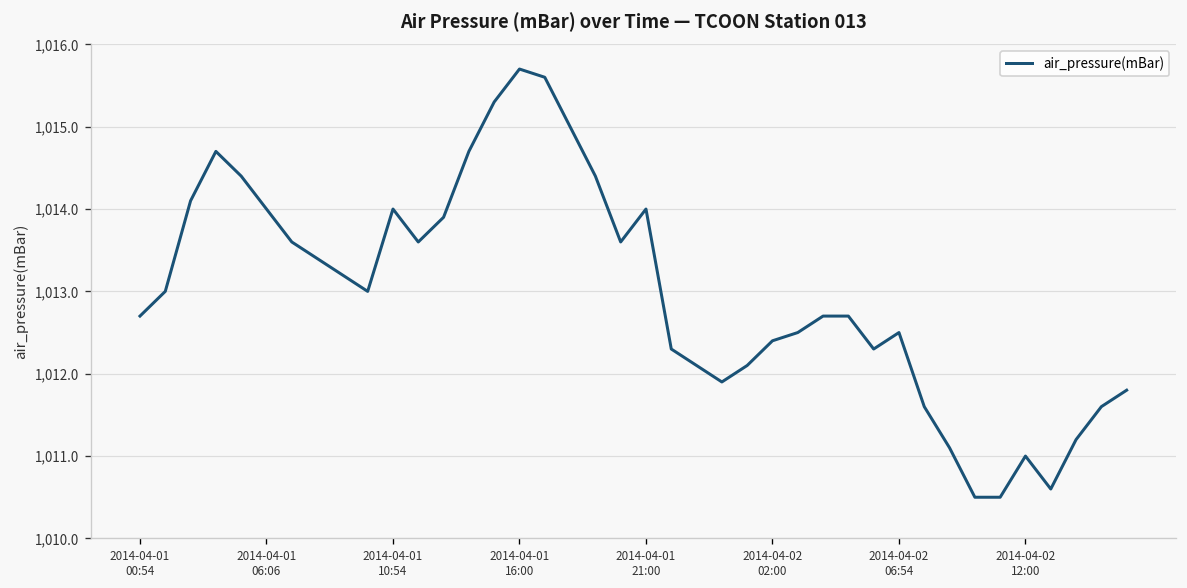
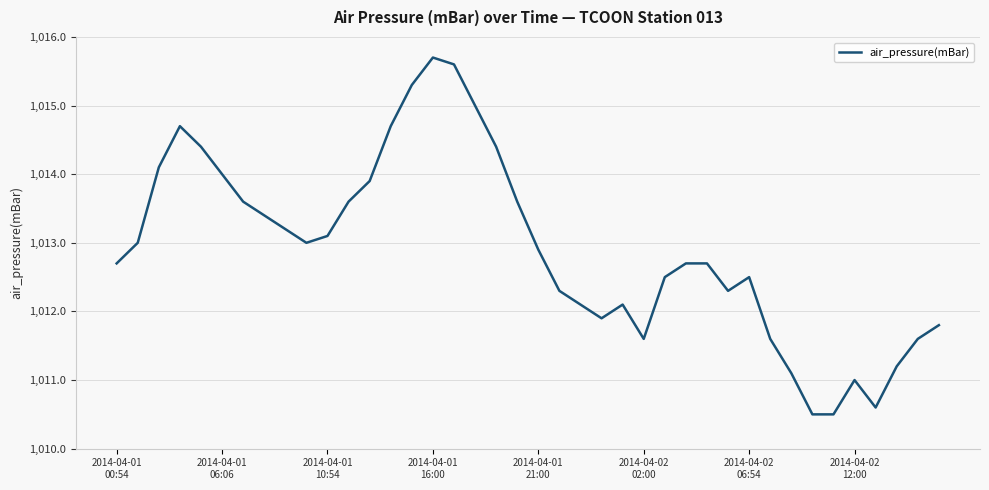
  {
    "2014-04-01 00:54": "1,012.7",
    "2014-04-01 06:06": "1,014.0",
-   "2014-04-01 10:54": "1,014.0",
+   "2014-04-01 10:54": "1,013.1",
    "2014-04-01 16:00": "1,015.7",
-   "2014-04-01 21:00": "1,014.0",
-   "2014-04-02 02:00": "1,012.4",
+   "2014-04-01 21:00": "1,012.9",
+   "2014-04-02 02:00": "1,011.6",
    "2014-04-02 06:54": "1,012.5",
    "2014-04-02 12:00": "1,011.0"
  }
